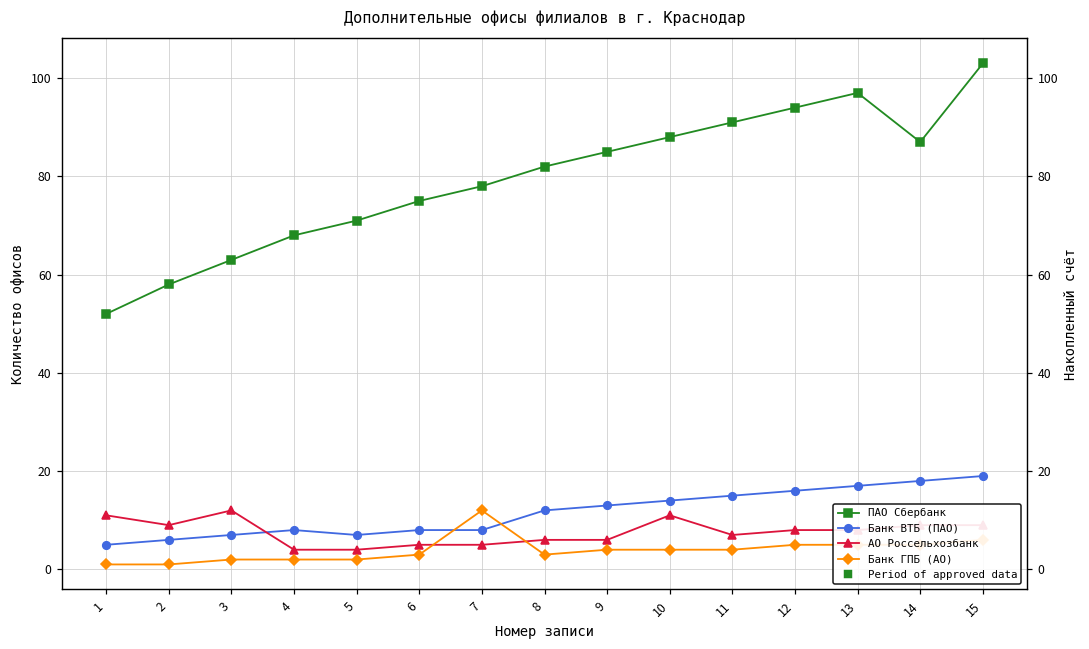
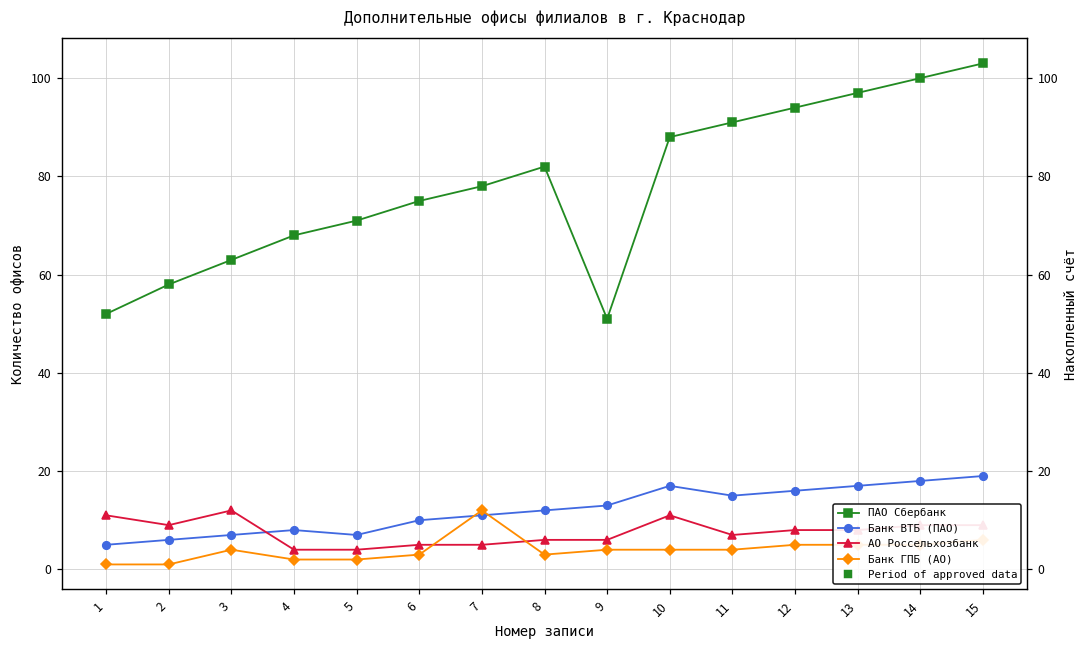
  {
    "ПАО Сбербанк": {
      "1": 52,
      "2": 58,
      "3": 63,
      "4": 68,
      "5": 71,
      "6": 75,
      "7": 78,
      "8": 82,
-     "9": 85,
+     "9": 51,
      "10": 88,
      "11": 91,
      "12": 94,
      "13": 97,
-     "14": 87,
+     "14": 100,
      "15": 103
    },
    "Банк ВТБ (ПАО)": {
      "1": 5,
      "2": 6,
      "3": 7,
      "4": 8,
      "5": 7,
-     "6": 8,
-     "7": 8,
+     "6": 10,
+     "7": 11,
      "8": 12,
      "9": 13,
-     "10": 14,
+     "10": 17,
      "11": 15,
      "12": 16,
      "13": 17,
      "14": 18,
      "15": 19
    },
    "АО Россельхозбанк": {
      "1": 11,
      "2": 9,
      "3": 12,
      "4": 4,
      "5": 4,
      "6": 5,
      "7": 5,
      "8": 6,
      "9": 6,
      "10": 11,
      "11": 7,
      "12": 8
    },
    "Банк ГПБ (АО)": {
      "1": 1,
      "2": 1,
-     "3": 2,
+     "3": 4,
      "4": 2,
      "5": 2,
      "6": 3,
      "7": 12,
      "8": 3,
      "9": 4,
      "10": 4,
      "11": 4,
      "12": 5
    }
  }
